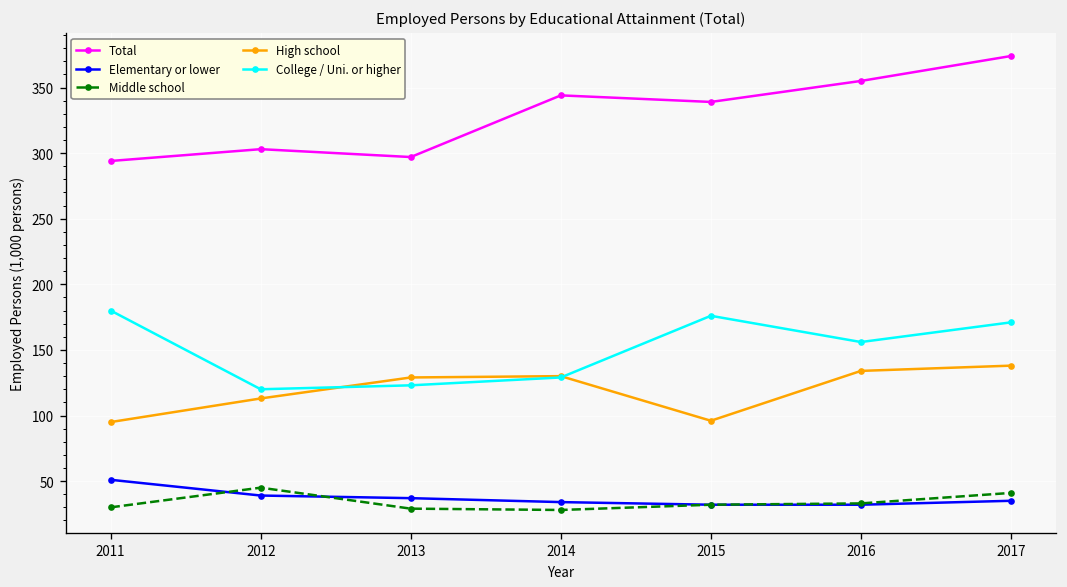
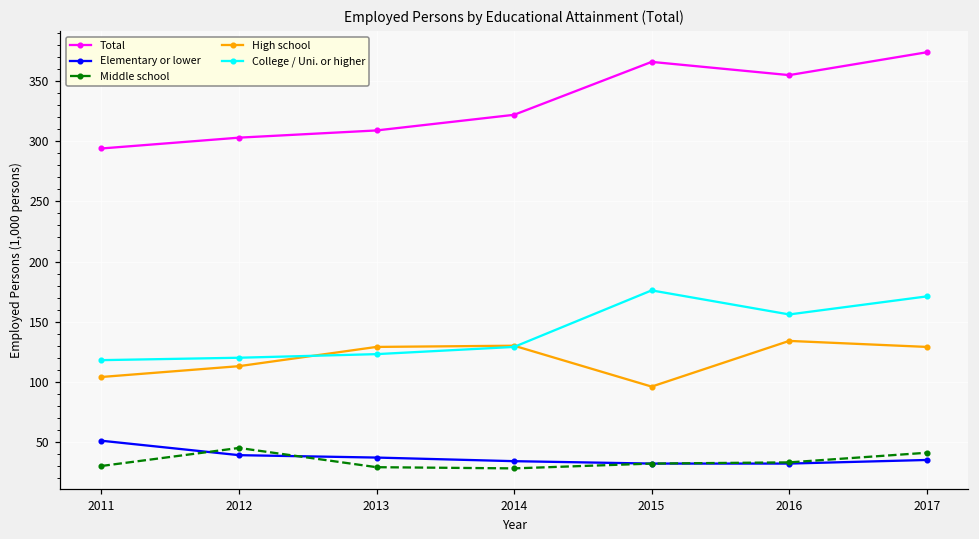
  {
    "Total": {
      "2011": 294,
      "2012": 303,
-     "2013": 297,
-     "2014": 344,
-     "2015": 339,
+     "2013": 309,
+     "2014": 322,
+     "2015": 366,
      "2016": 355,
      "2017": 374
    },
    "Elementary or lower": {
      "2011": 51,
      "2012": 39,
      "2013": 37,
      "2014": 34,
      "2017": 35
    },
    "Middle school": {
      "2011": 30,
      "2012": 45,
      "2013": 29,
      "2014": 28,
      "2017": 41
    },
    "High school": {
-     "2011": 95,
+     "2011": 104,
      "2012": 113,
      "2013": 129,
      "2015": 96,
      "2016": 134,
-     "2017": 138
+     "2017": 129
    },
    "College / Uni. or higher": {
-     "2011": 180,
+     "2011": 118,
      "2012": 120,
      "2013": 123,
      "2015": 176,
      "2016": 156,
      "2017": 171
    }
  }
